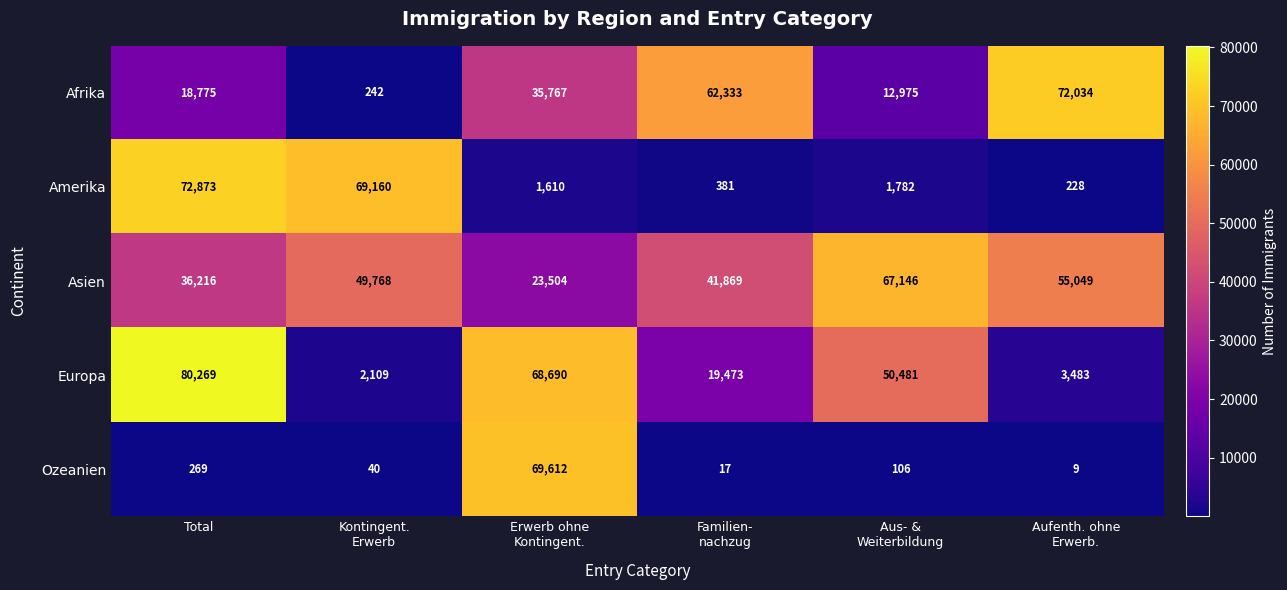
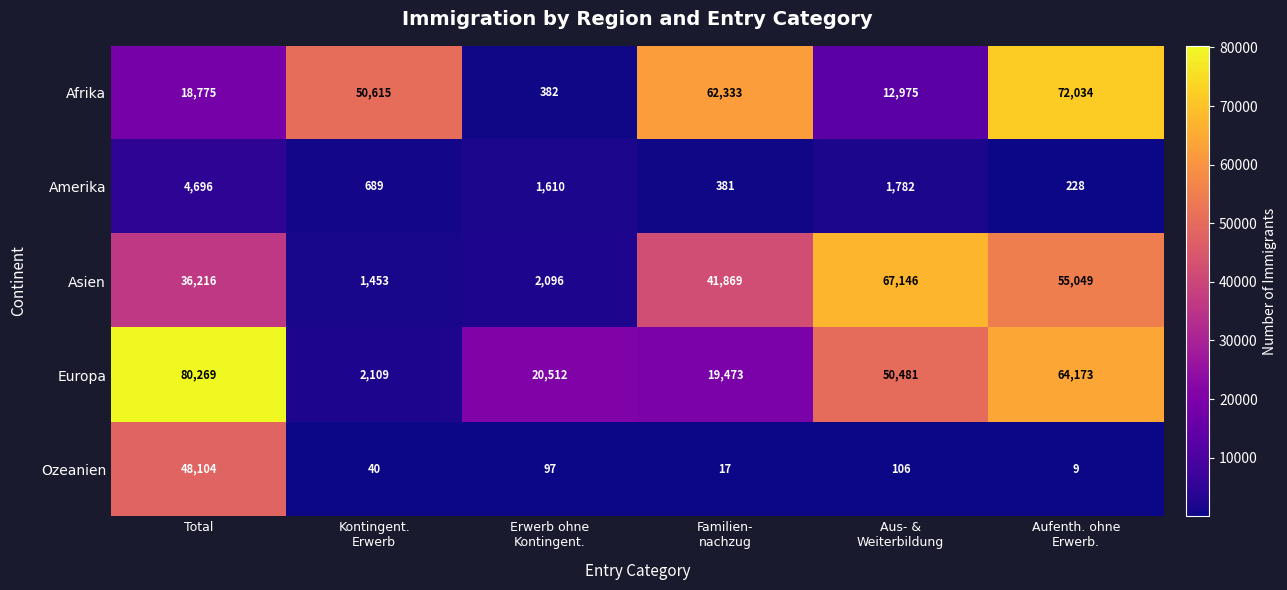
  {
    "Afrika": {
      "Total": "18,775",
-     "Kontingent. Erwerb": "242",
-     "Erwerb ohne Kontingent.": "35,767",
+     "Kontingent. Erwerb": "50,615",
+     "Erwerb ohne Kontingent.": "382",
      "Familien- nachzug": "62,333",
      "Aus- & Weiterbildung": "12,975",
      "Aufenth. ohne Erwerb.": "72,034"
    },
    "Amerika": {
-     "Total": "72,873",
-     "Kontingent. Erwerb": "69,160",
+     "Total": "4,696",
+     "Kontingent. Erwerb": "689",
      "Erwerb ohne Kontingent.": "1,610",
      "Familien- nachzug": "381",
      "Aus- & Weiterbildung": "1,782",
      "Aufenth. ohne Erwerb.": "228"
    },
    "Asien": {
      "Total": "36,216",
-     "Kontingent. Erwerb": "49,768",
-     "Erwerb ohne Kontingent.": "23,504",
+     "Kontingent. Erwerb": "1,453",
+     "Erwerb ohne Kontingent.": "2,096",
      "Familien- nachzug": "41,869",
      "Aus- & Weiterbildung": "67,146",
      "Aufenth. ohne Erwerb.": "55,049"
    },
    "Europa": {
      "Total": "80,269",
      "Kontingent. Erwerb": "2,109",
-     "Erwerb ohne Kontingent.": "68,690",
+     "Erwerb ohne Kontingent.": "20,512",
      "Familien- nachzug": "19,473",
      "Aus- & Weiterbildung": "50,481",
-     "Aufenth. ohne Erwerb.": "3,483"
+     "Aufenth. ohne Erwerb.": "64,173"
    },
    "Ozeanien": {
-     "Total": "269",
+     "Total": "48,104",
      "Kontingent. Erwerb": "40",
-     "Erwerb ohne Kontingent.": "69,612",
+     "Erwerb ohne Kontingent.": "97",
      "Familien- nachzug": "17",
      "Aus- & Weiterbildung": "106",
      "Aufenth. ohne Erwerb.": "9"
    }
  }
